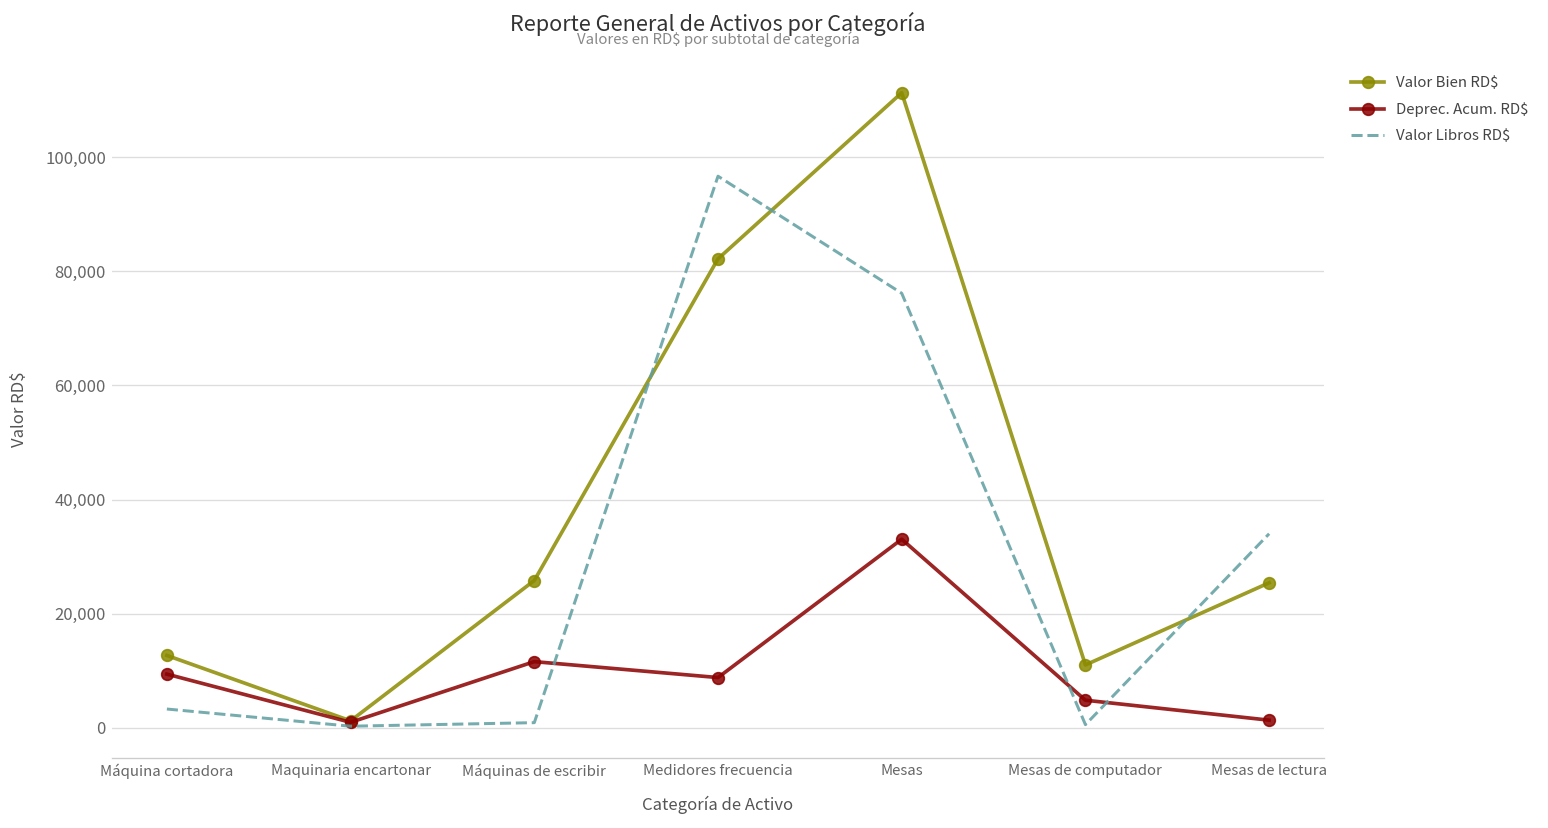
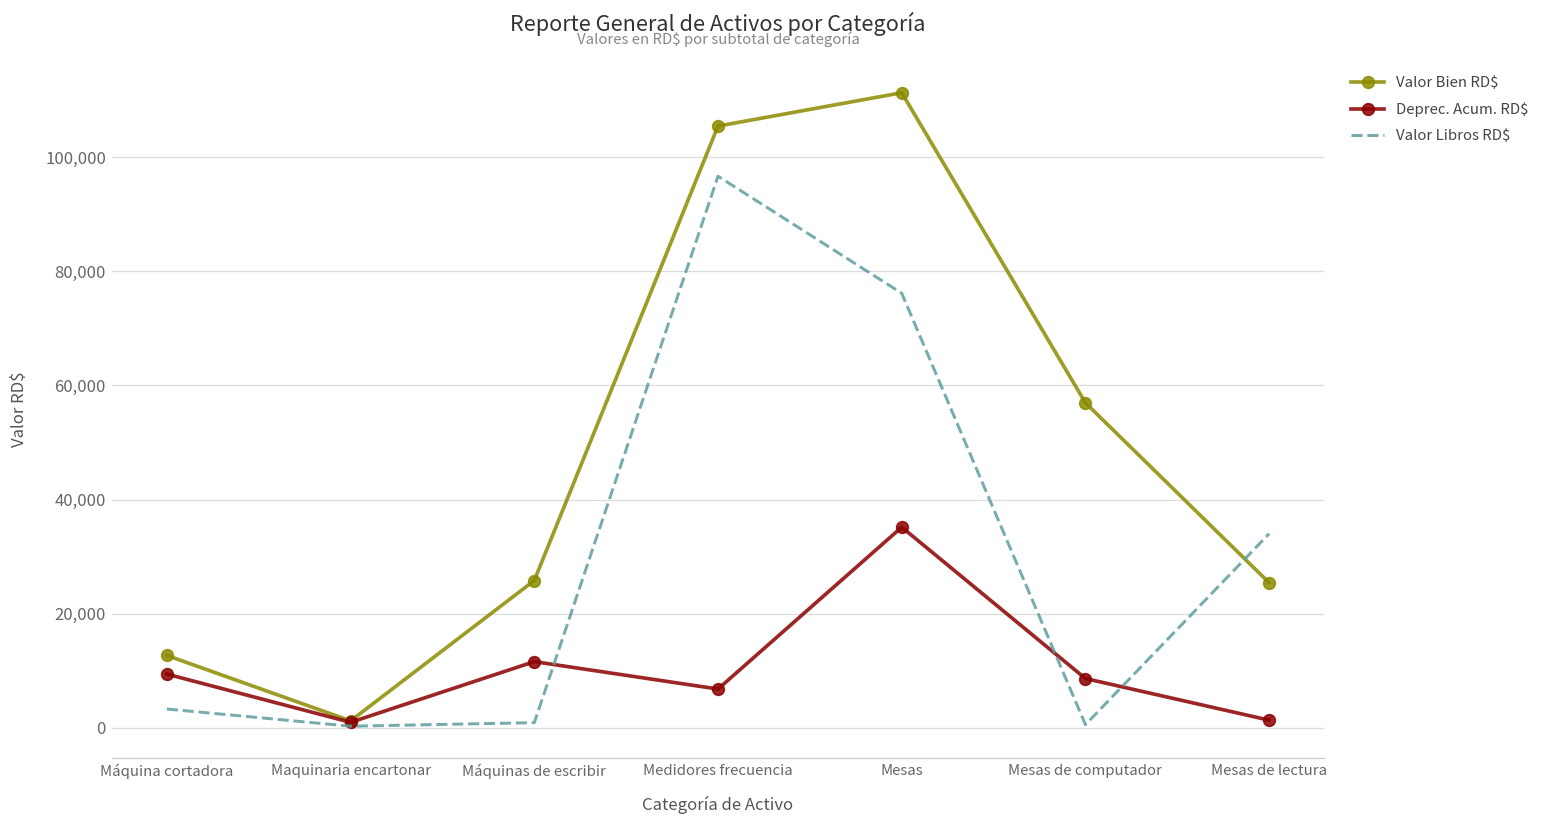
  {
    "Valor Bien RD$": {
      "Máquina cortadora": "13,000",
      "Máquinas de escribir": "26,000",
-     "Medidores frecuencia": "82,000",
+     "Medidores frecuencia": "105,000",
      "Mesas": "111,000",
-     "Mesas de computador": "11,000",
+     "Mesas de computador": "57,000",
      "Mesas de lectura": "25,000"
    },
    "Deprec. Acum. RD$": {
      "Máquina cortadora": "9,000",
      "Máquinas de escribir": "12,000",
-     "Medidores frecuencia": "9,000",
-     "Mesas": "33,000",
-     "Mesas de computador": "5,000",
+     "Medidores frecuencia": "7,000",
+     "Mesas": "35,000",
+     "Mesas de computador": "9,000",
      "Mesas de lectura": "1,000"
    },
    "Valor Libros RD$": {
      "Máquina cortadora": "3,000",
      "Maquinaria encartonar": "0",
      "Máquinas de escribir": "1,000",
      "Medidores frecuencia": "97,000",
      "Mesas": "76,000",
      "Mesas de computador": "1,000",
      "Mesas de lectura": "34,000"
    }
  }
